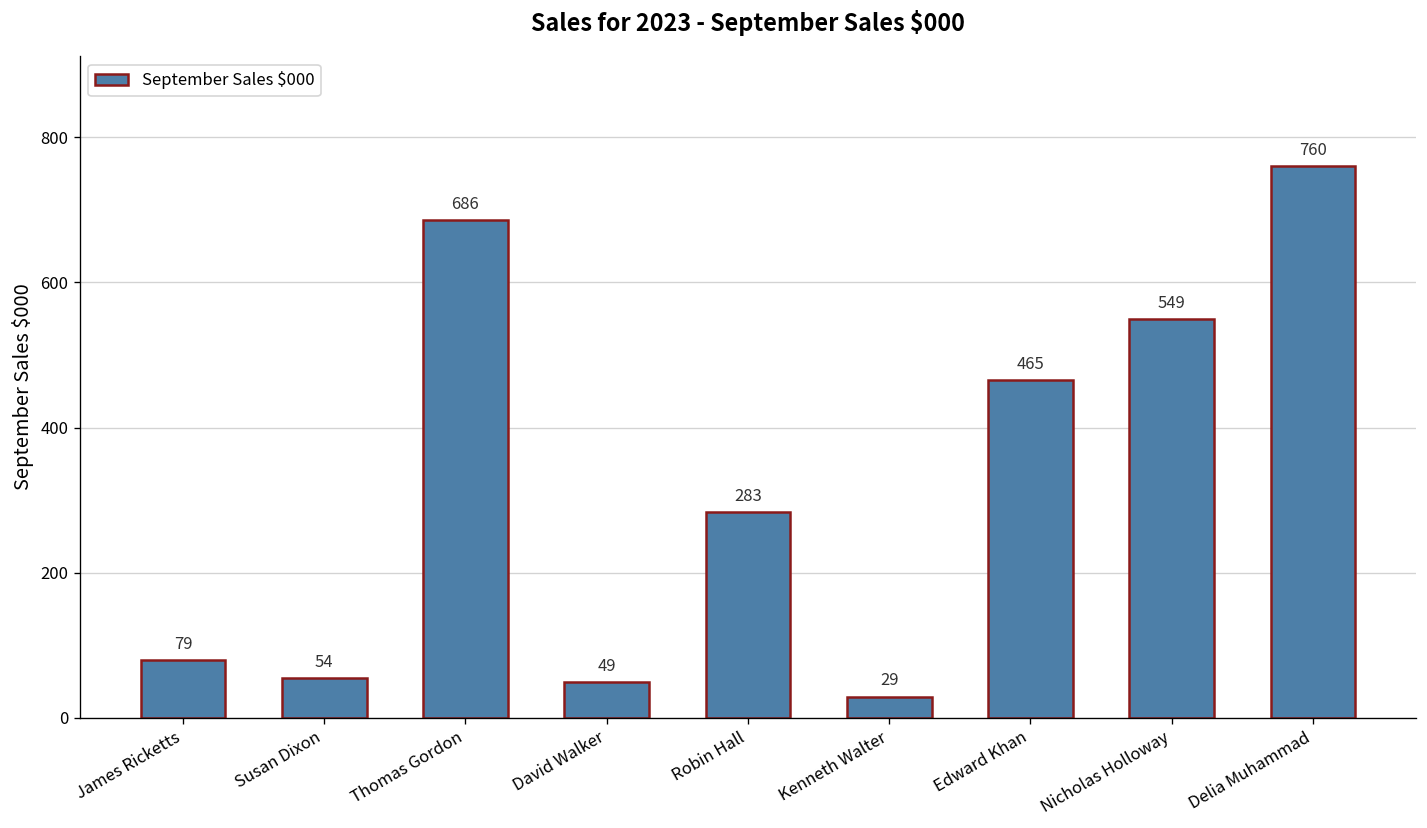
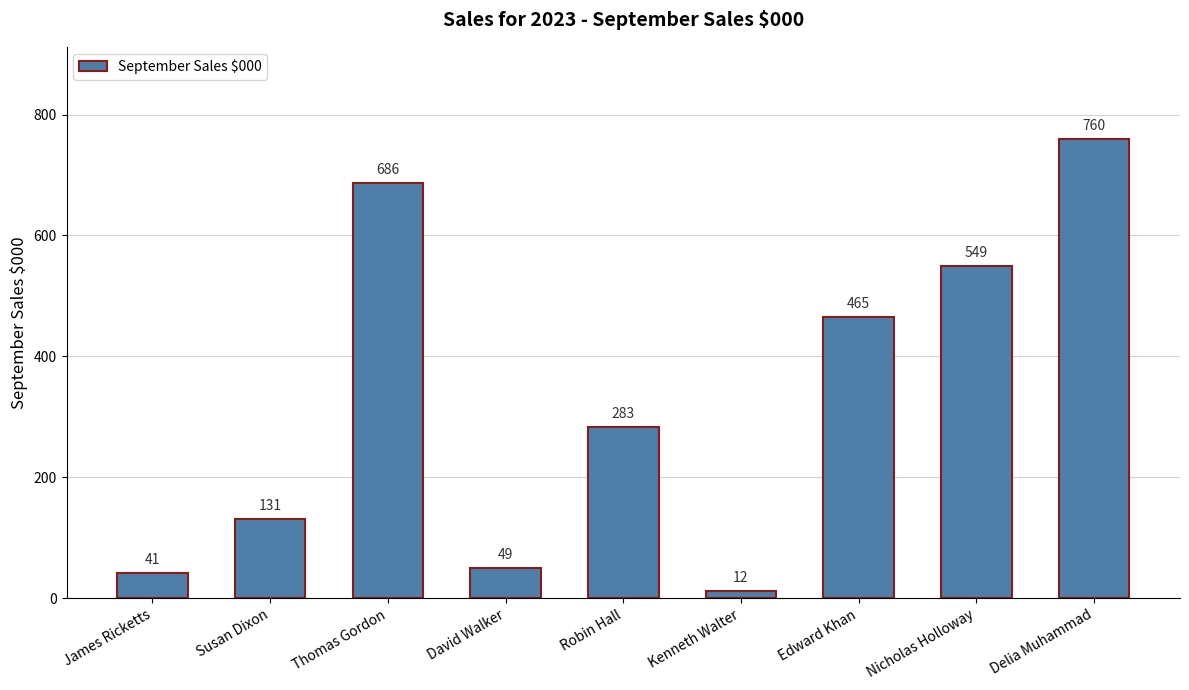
  {
-   "James Ricketts": 79,
-   "Susan Dixon": 54,
+   "James Ricketts": 41,
+   "Susan Dixon": 131,
    "Thomas Gordon": 686,
    "David Walker": 49,
    "Robin Hall": 283,
-   "Kenneth Walter": 29,
+   "Kenneth Walter": 12,
    "Edward Khan": 465,
    "Nicholas Holloway": 549,
    "Delia Muhammad": 760
  }
